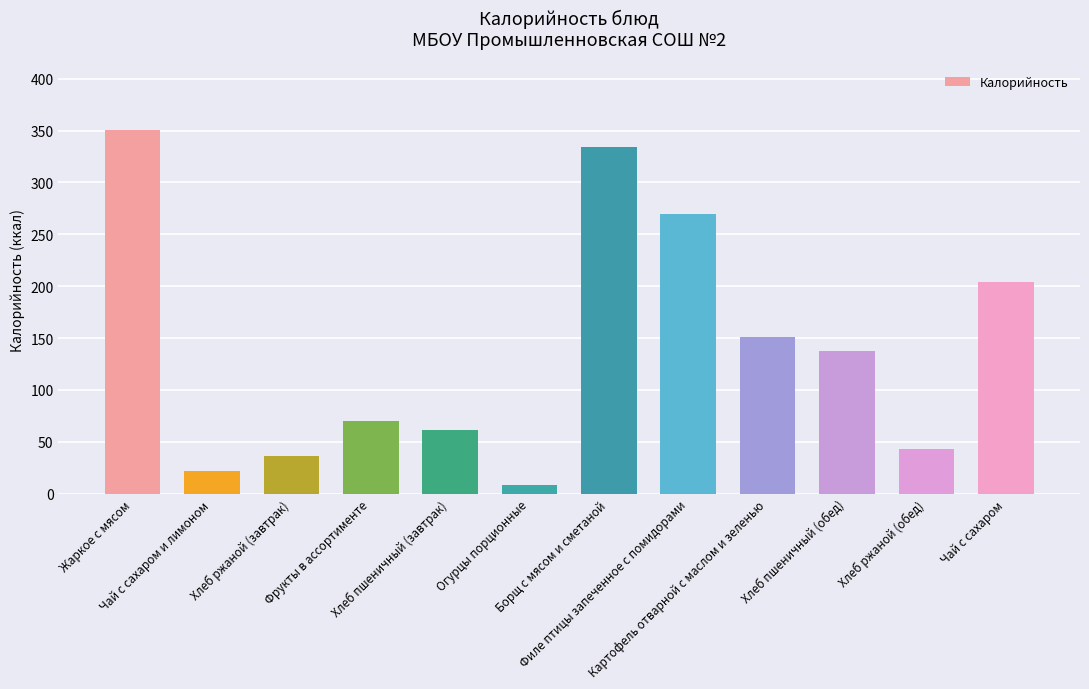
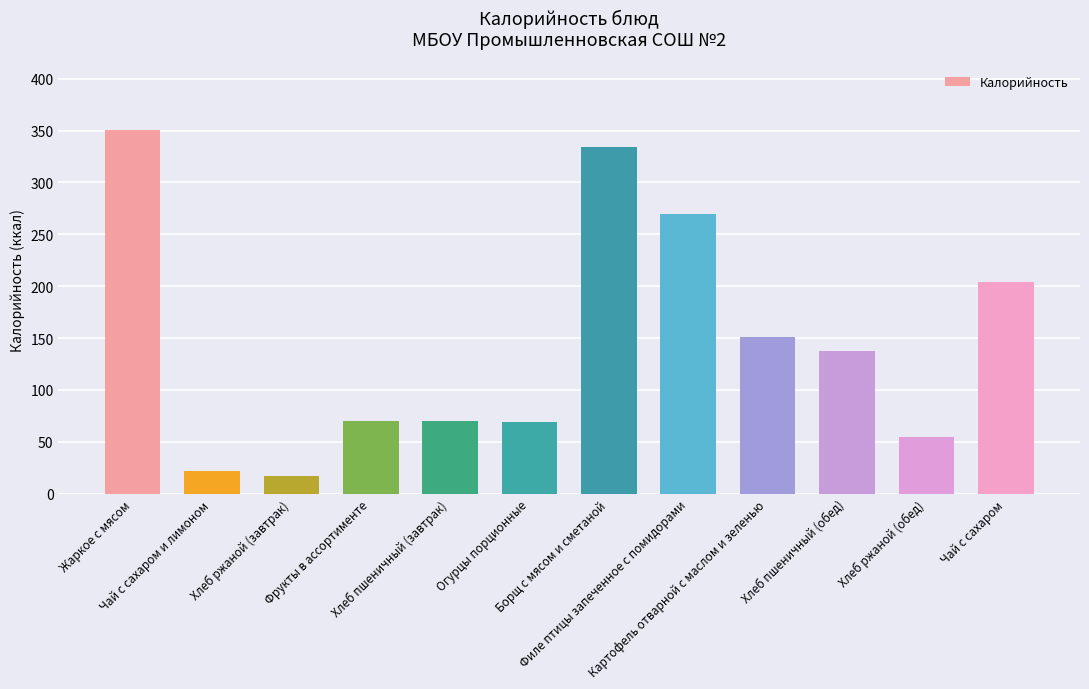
  {
    "Жаркое с мясом": 351,
    "Чай с сахаром и лимоном": 21,
-   "Хлеб ржаной (завтрак)": 36,
+   "Хлеб ржаной (завтрак)": 17,
    "Фрукты в ассортименте": 71,
-   "Хлеб пшеничный (завтрак)": 62,
-   "Огурцы порционные": 8,
+   "Хлеб пшеничный (завтрак)": 71,
+   "Огурцы порционные": 69,
    "Борщ с мясом и сметаной": 334,
    "Филе птицы запеченное с помидорами": 269,
    "Картофель отварной с маслом и зеленью": 151,
    "Хлеб пшеничный (обед)": 138,
-   "Хлеб ржаной (обед)": 43,
+   "Хлеб ржаной (обед)": 54,
    "Чай с сахаром": 204
  }
